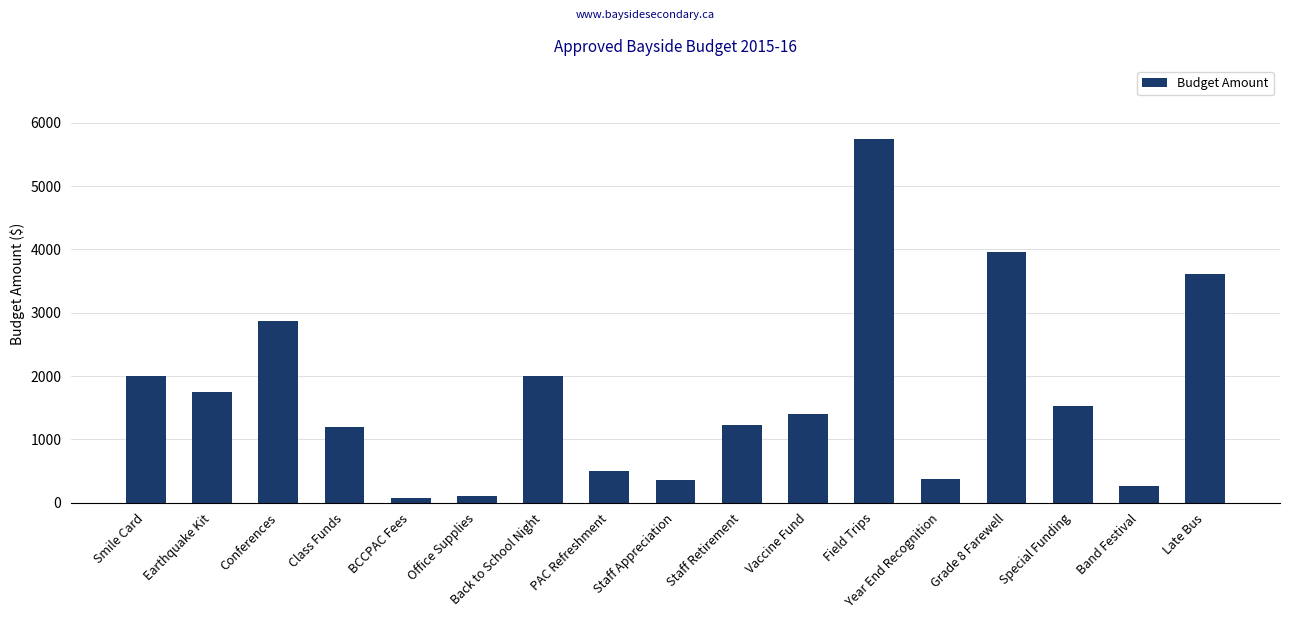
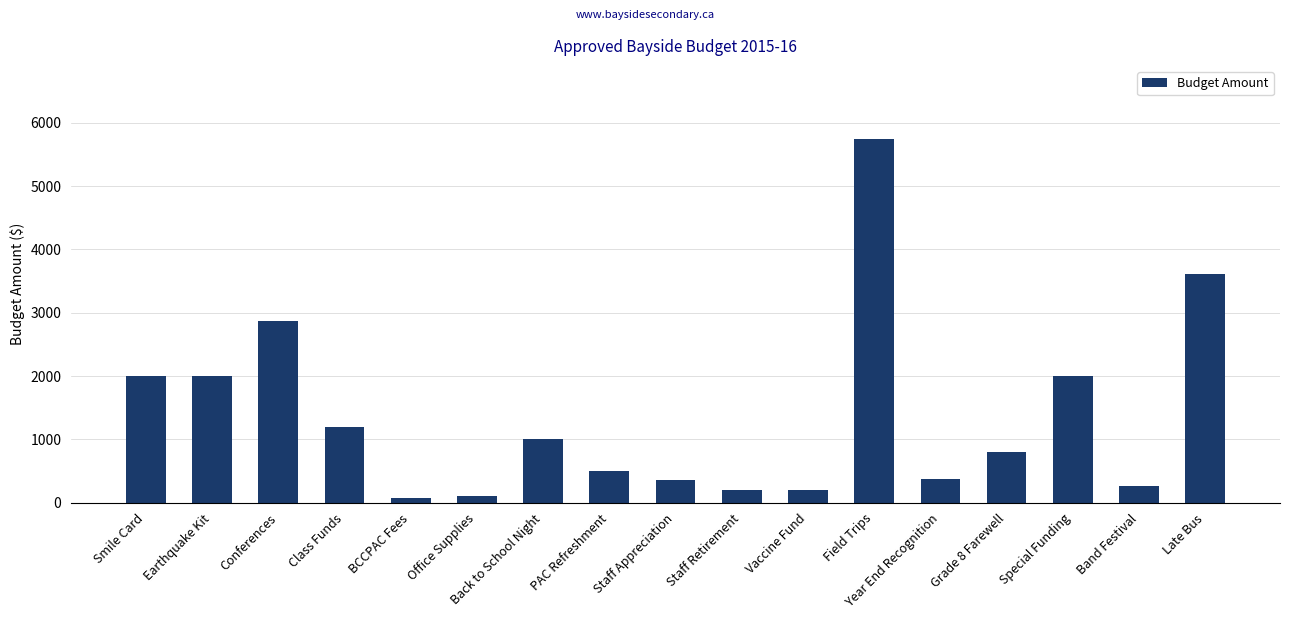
  {
    "Smile Card": 2000,
-   "Earthquake Kit": 1700,
+   "Earthquake Kit": 2000,
    "Conferences": 2900,
    "Class Funds": 1200,
    "BCCPAC Fees": 100,
    "Office Supplies": 100,
-   "Back to School Night": 2000,
+   "Back to School Night": 1000,
    "PAC Refreshment": 500,
    "Staff Appreciation": 400,
-   "Staff Retirement": 1200,
-   "Vaccine Fund": 1400,
+   "Staff Retirement": 200,
+   "Vaccine Fund": 200,
    "Field Trips": 5800,
    "Year End Recognition": 400,
-   "Grade 8 Farewell": 4000,
-   "Special Funding": 1500,
+   "Grade 8 Farewell": 800,
+   "Special Funding": 2000,
    "Band Festival": 300,
    "Late Bus": 3600
  }
